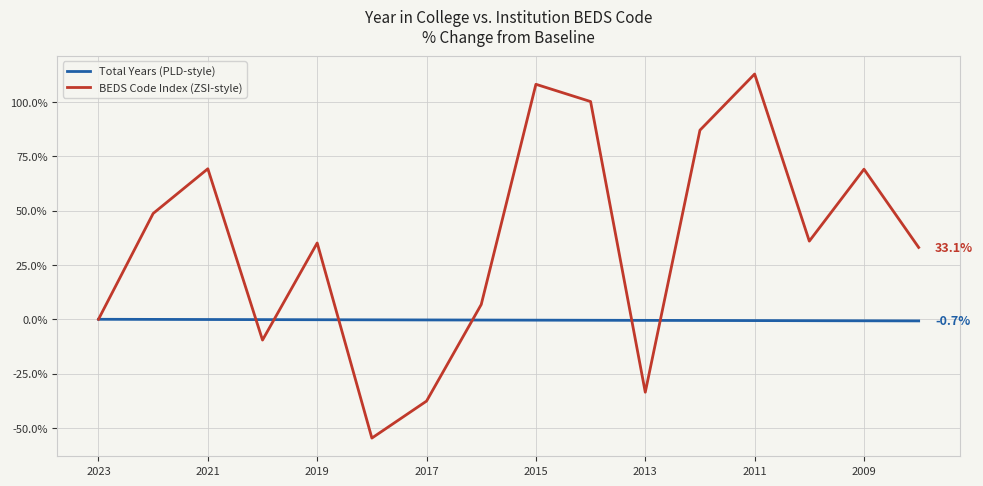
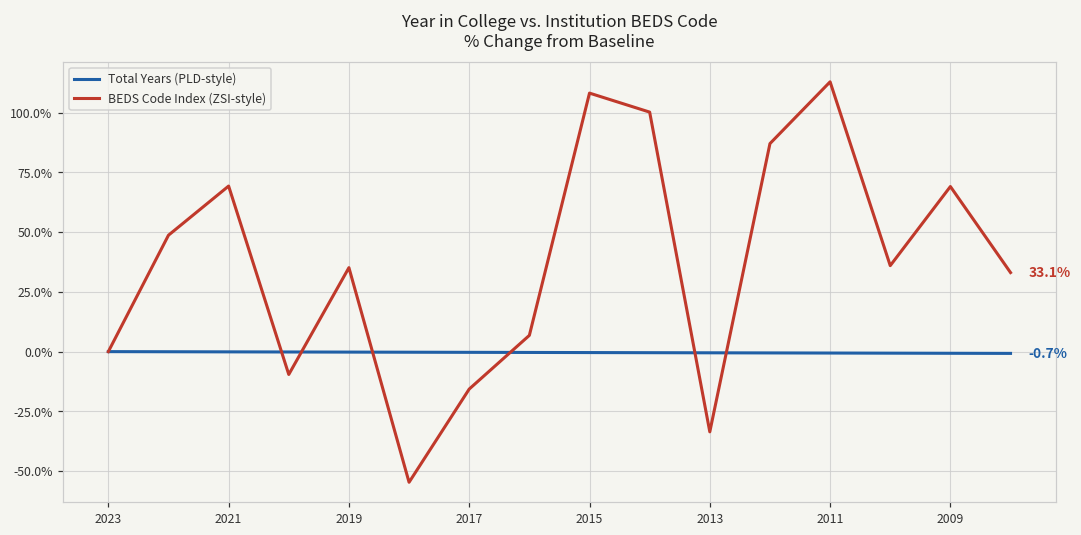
  {
    "Total Years (PLD-style)": {
      "2021": "0%",
      "2019": "0%",
      "2017": "0%",
      "2015": "0%",
      "2013": "0%",
      "2011": "-1%",
      "2009": "-1%"
    },
    "BEDS Code Index (ZSI-style)": {
      "2021": "69%",
      "2019": "35%",
-     "2017": "-38%",
+     "2017": "-16%",
      "2015": "108%",
      "2013": "-34%",
      "2011": "113%",
      "2009": "69%"
    }
  }
